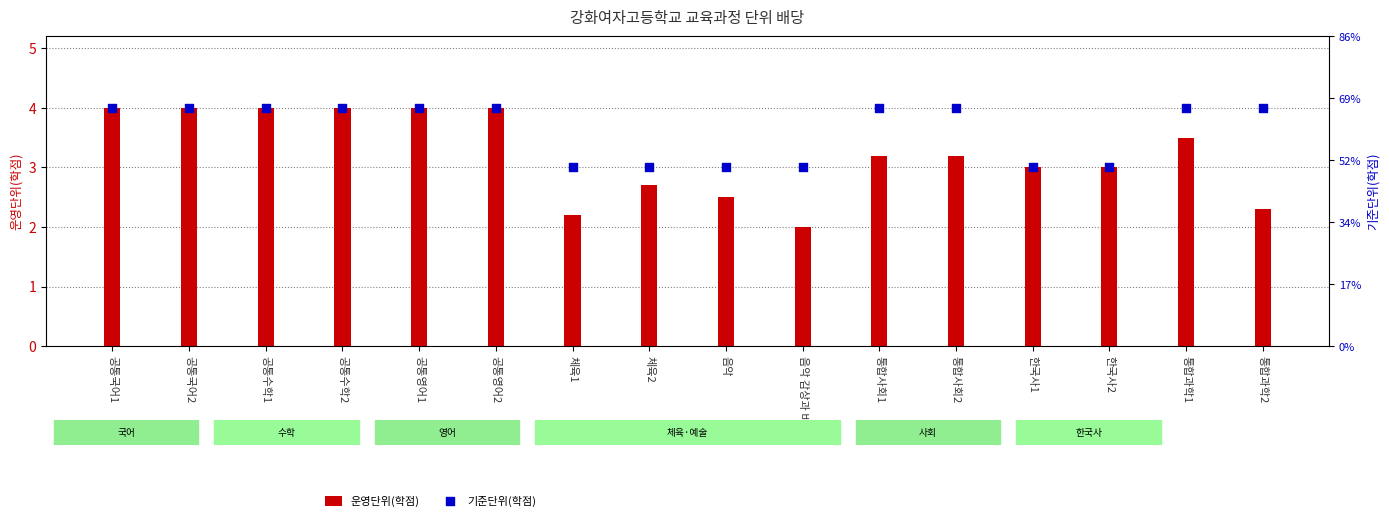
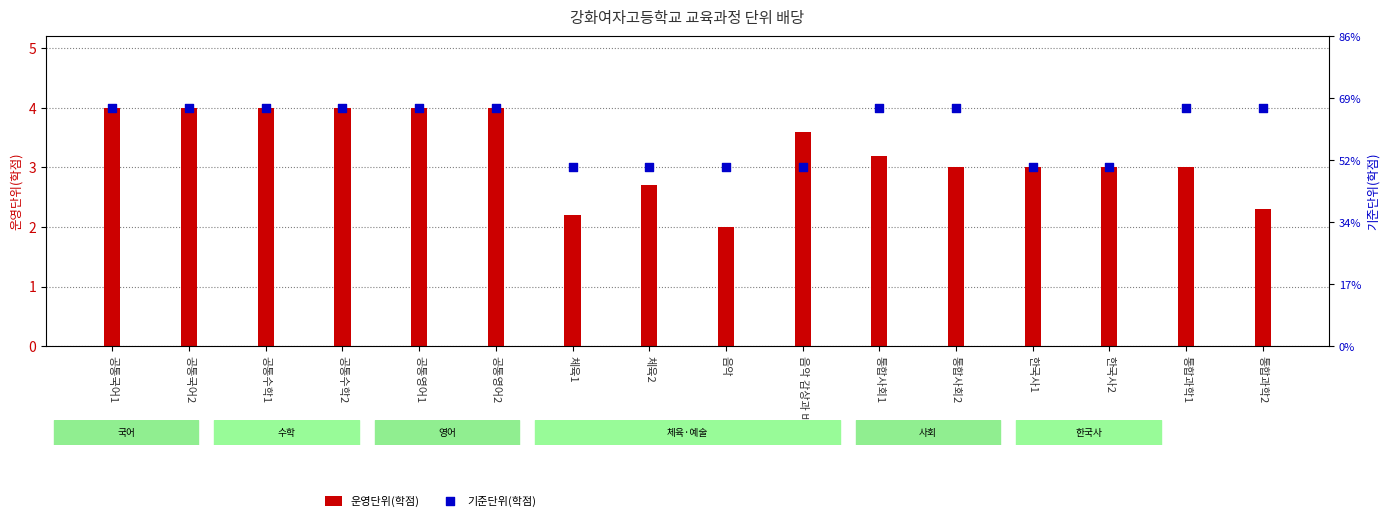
  {
    "운영단위(학점)": {
      "공통국어1": 4.0,
      "공통국어2": 4.0,
      "공통수학1": 4.0,
      "공통수학2": 4.0,
      "공통영어1": 4.0,
      "공통영어2": 4.0,
      "체육1": 2.2,
      "체육2": 2.7,
-     "음악": 2.5,
-     "음악 감상과 비평": 2.0,
+     "음악": 2.0,
+     "음악 감상과 비평": 3.6,
      "통합사회1": 3.2,
-     "통합사회2": 3.2,
+     "통합사회2": 3.0,
      "한국사1": 3.0,
      "한국사2": 3.0,
-     "통합과학1": 3.5,
+     "통합과학1": 3.0,
      "통합과학2": 2.3
    }
  }
